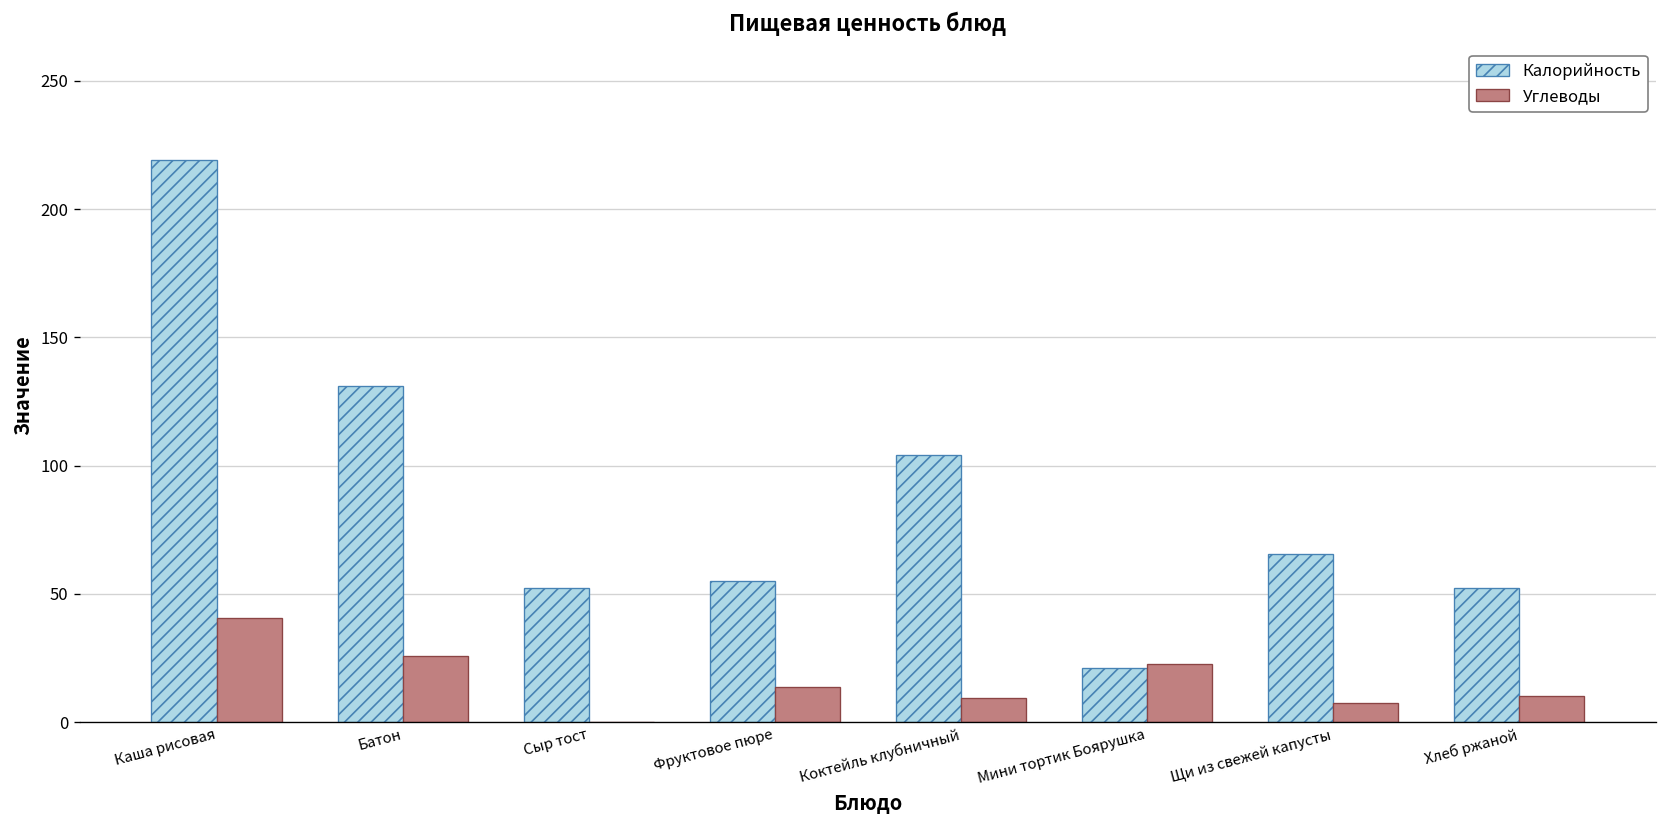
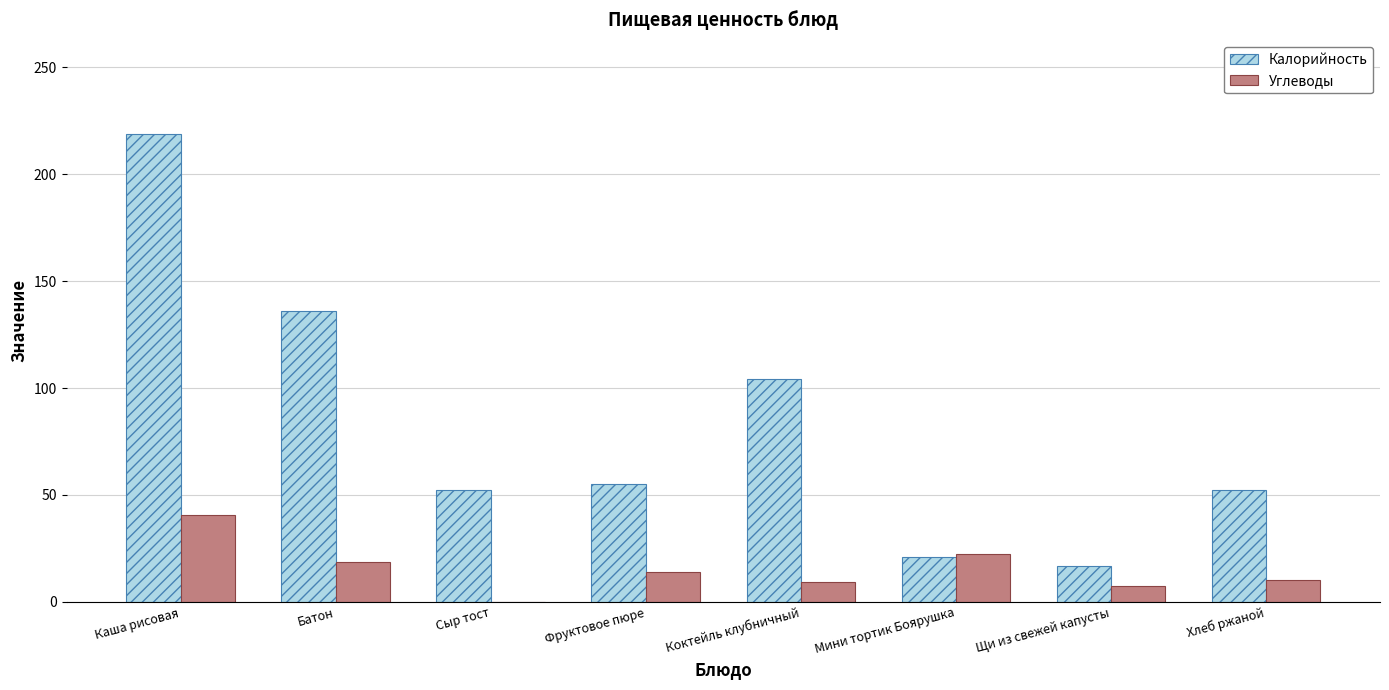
  {
    "Калорийность": {
      "Каша рисовая": 219,
-     "Батон": 131,
+     "Батон": 136,
      "Сыр тост": 52,
      "Фруктовое пюре": 55,
      "Коктейль клубничный": 104,
      "Мини тортик Боярушка": 21,
-     "Щи из свежей капусты": 66,
+     "Щи из свежей капусты": 17,
      "Хлеб ржаной": 52
    },
    "Углеводы": {
      "Каша рисовая": 41,
-     "Батон": 26,
+     "Батон": 18,
      "Сыр тост": 0,
      "Фруктовое пюре": 14,
      "Коктейль клубничный": 9,
      "Мини тортик Боярушка": 23,
      "Щи из свежей капусты": 8,
      "Хлеб ржаной": 10
    }
  }
